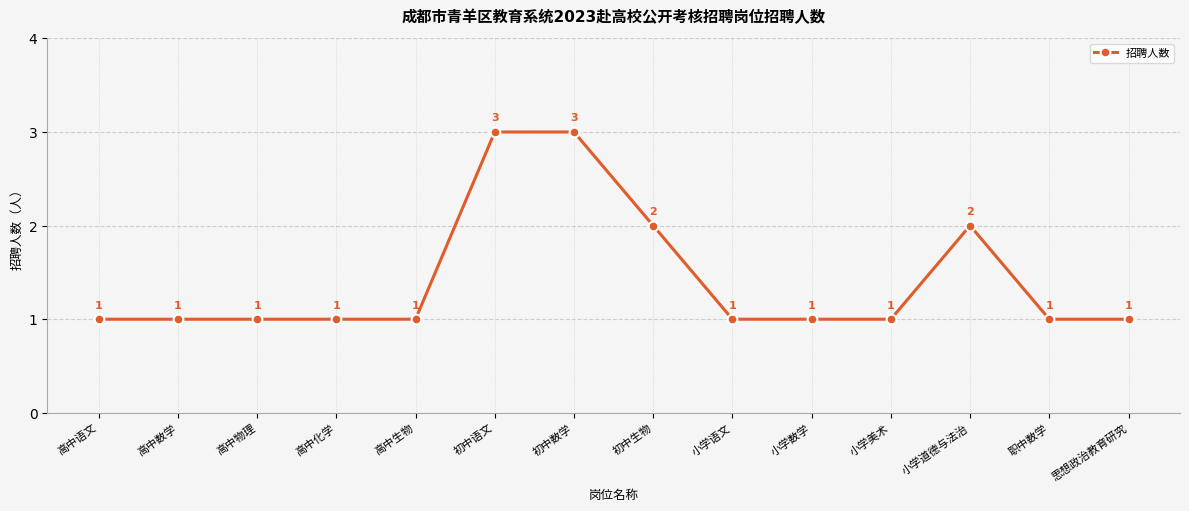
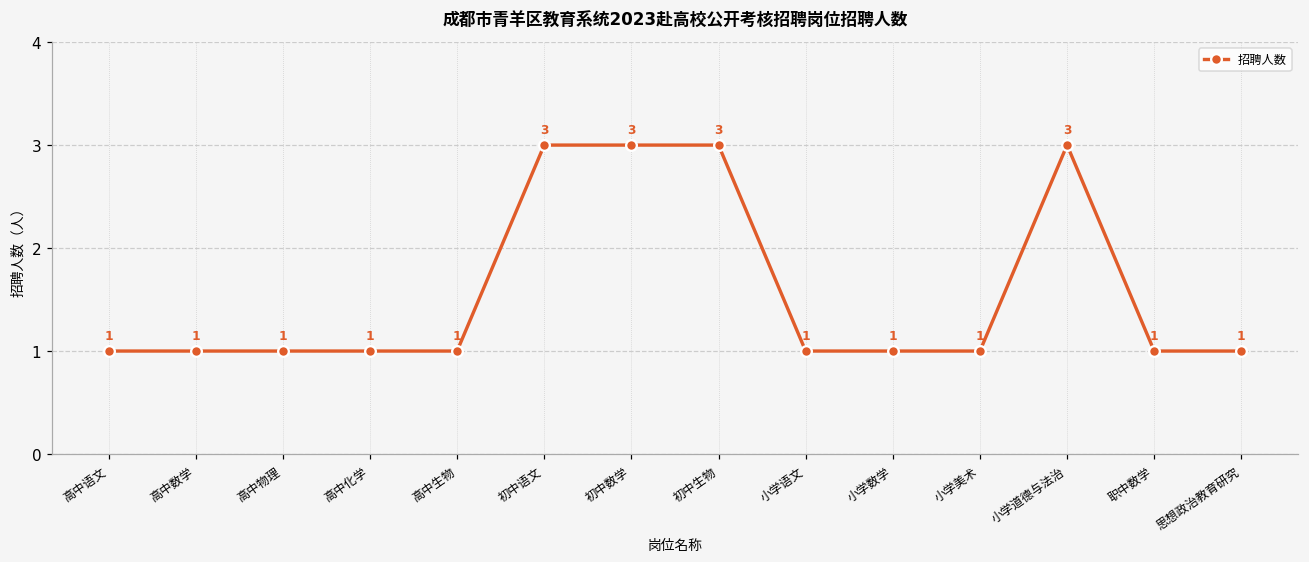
  {
    "高中语文": 1,
    "高中数学": 1,
    "高中物理": 1,
    "高中化学": 1,
    "高中生物": 1,
    "初中语文": 3,
    "初中数学": 3,
-   "初中生物": 2,
+   "初中生物": 3,
    "小学语文": 1,
    "小学数学": 1,
    "小学美术": 1,
-   "小学道德与法治": 2,
+   "小学道德与法治": 3,
    "职中数学": 1,
    "思想政治教育研究": 1
  }
